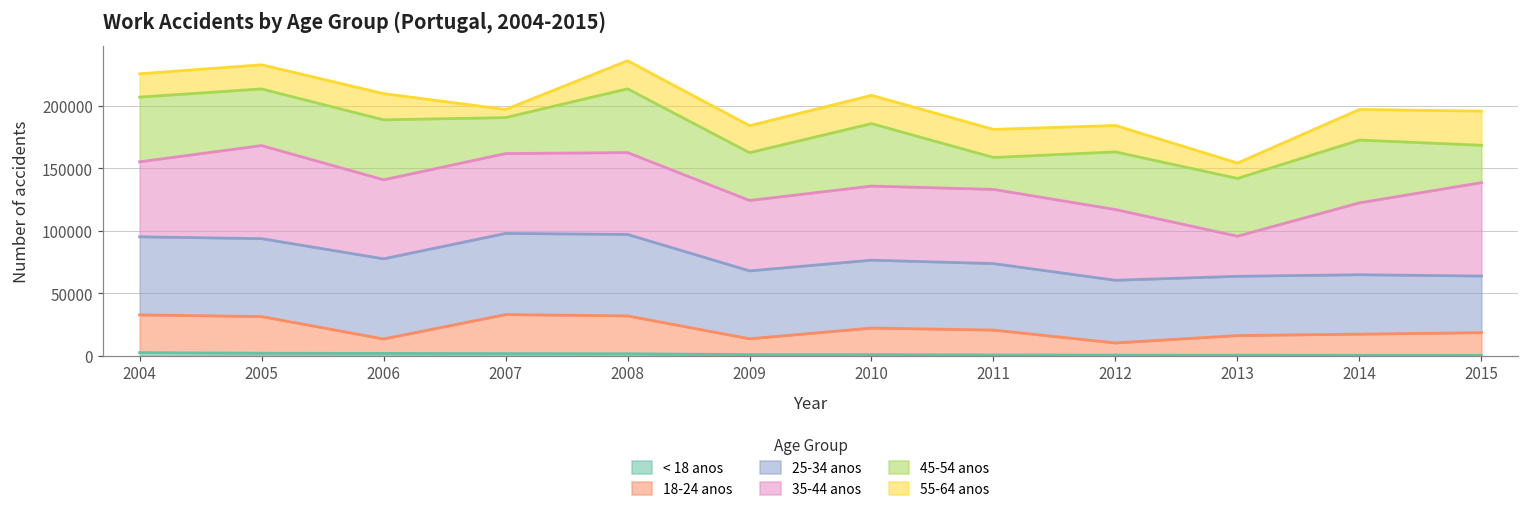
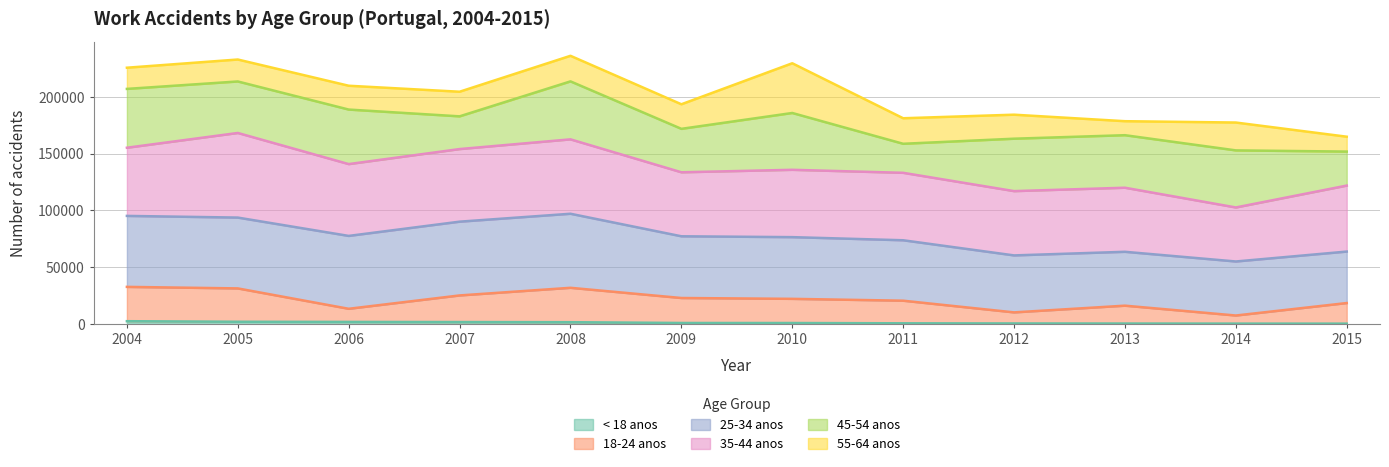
  {
    "18-24 anos": {
      "2004": 30000,
      "2005": 29000,
      "2006": 12000,
-     "2007": 31000,
+     "2007": 23000,
      "2008": 30000,
-     "2009": 13000,
+     "2009": 22000,
      "2010": 21000,
      "2011": 20000,
      "2012": 10000,
      "2013": 16000,
-     "2014": 17000,
+     "2014": 7000,
      "2015": 18000
    },
    "35-44 anos": {
      "2004": 60000,
      "2005": 75000,
      "2006": 63000,
      "2007": 64000,
      "2008": 66000,
      "2009": 56000,
      "2010": 59000,
      "2011": 59000,
      "2012": 57000,
-     "2013": 32000,
-     "2014": 58000,
-     "2015": 75000
+     "2013": 56000,
+     "2014": 48000,
+     "2015": 58000
    },
    "45-54 anos": {
      "2004": 52000,
      "2005": 45000,
      "2006": 48000,
      "2007": 29000,
      "2008": 51000,
      "2009": 38000,
      "2010": 50000,
      "2011": 26000,
      "2012": 46000,
      "2013": 46000,
      "2014": 50000,
      "2015": 30000
    },
    "55-64 anos": {
      "2004": 19000,
      "2005": 19000,
      "2006": 21000,
-     "2007": 6000,
+     "2007": 22000,
      "2008": 23000,
      "2009": 22000,
-     "2010": 23000,
+     "2010": 44000,
      "2011": 22000,
      "2012": 21000,
      "2013": 12000,
      "2014": 25000,
-     "2015": 27000
+     "2015": 13000
    }
  }
